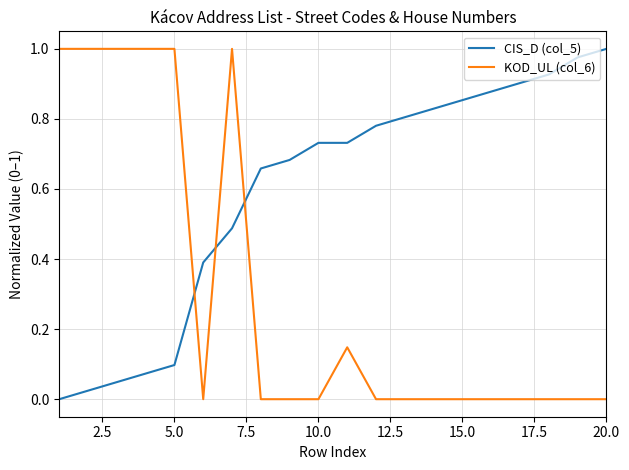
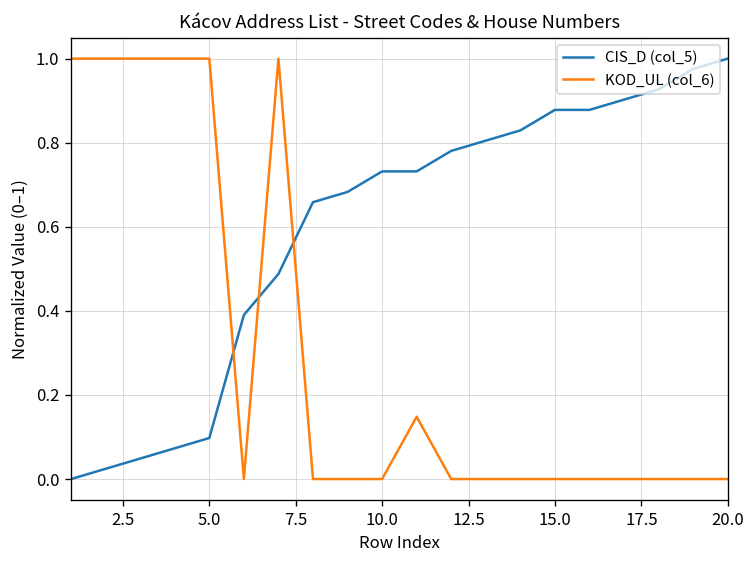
  {
    "CIS_D (col_5)": {
      "5.0": 0.10,
      "10.0": 0.73,
-     "15.0": 0.85,
+     "15.0": 0.88,
      "20.0": 1.00
    },
    "KOD_UL (col_6)": {
      "5.0": 1.00,
      "10.0": 0.00,
      "15.0": 0.00,
      "20.0": 0.00
    }
  }
